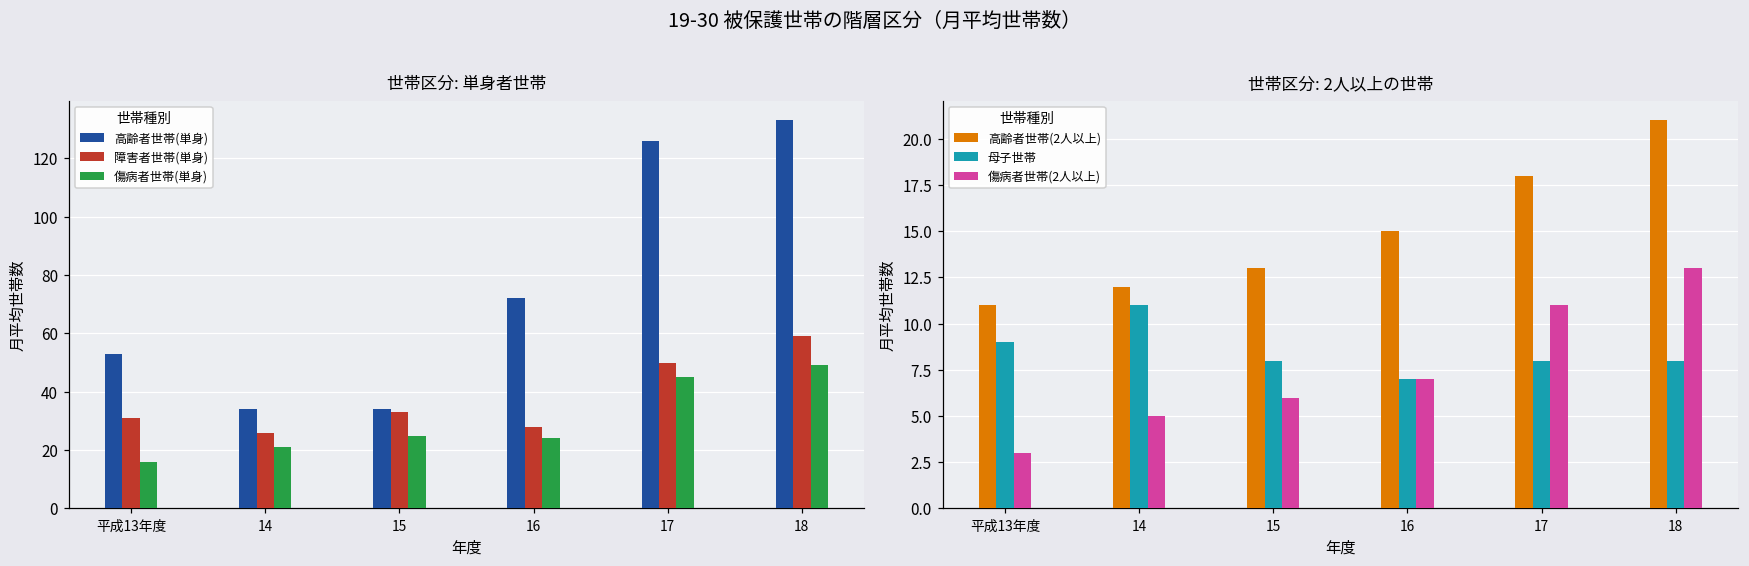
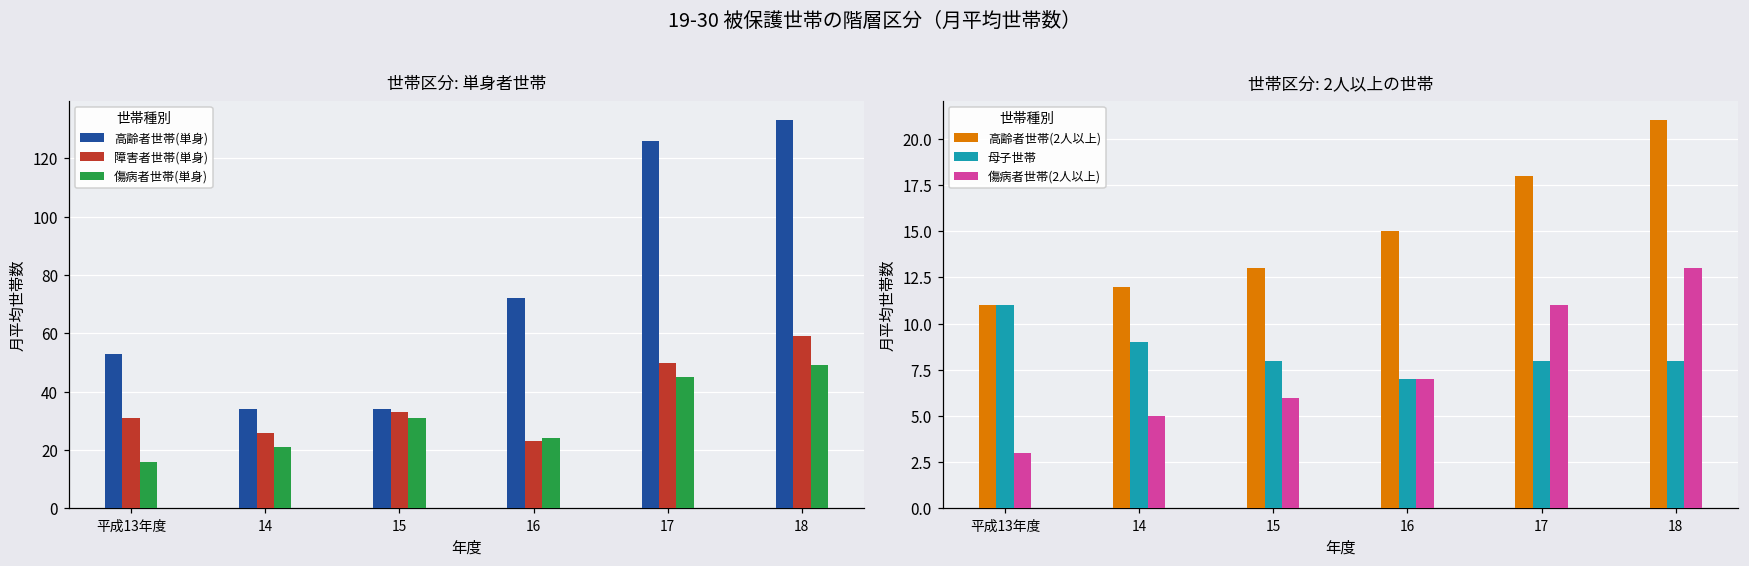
  {
    "世帯区分: 単身者世帯": {
      "高齢者世帯(単身)": {
        "平成13年度": 53,
        "14": 34,
        "15": 34,
        "16": 72,
        "17": 126,
        "18": 133
      },
      "障害者世帯(単身)": {
        "平成13年度": 31,
        "14": 26,
        "15": 33,
-       "16": 28,
+       "16": 23,
        "17": 50,
        "18": 59
      },
      "傷病者世帯(単身)": {
        "平成13年度": 16,
        "14": 21,
-       "15": 25,
+       "15": 31,
        "16": 24,
        "17": 45,
        "18": 49
      }
    },
    "世帯区分: 2人以上の世帯": {
      "高齢者世帯(2人以上)": {
        "平成13年度": 11,
        "14": 12,
        "15": 13,
        "16": 15,
        "17": 18,
        "18": 21
      },
      "母子世帯": {
-       "平成13年度": 9,
-       "14": 11,
+       "平成13年度": 11,
+       "14": 9,
        "15": 8,
        "16": 7,
        "17": 8,
        "18": 8
      },
      "傷病者世帯(2人以上)": {
        "平成13年度": 3,
        "14": 5,
        "15": 6,
        "16": 7,
        "17": 11,
        "18": 13
      }
    }
  }
